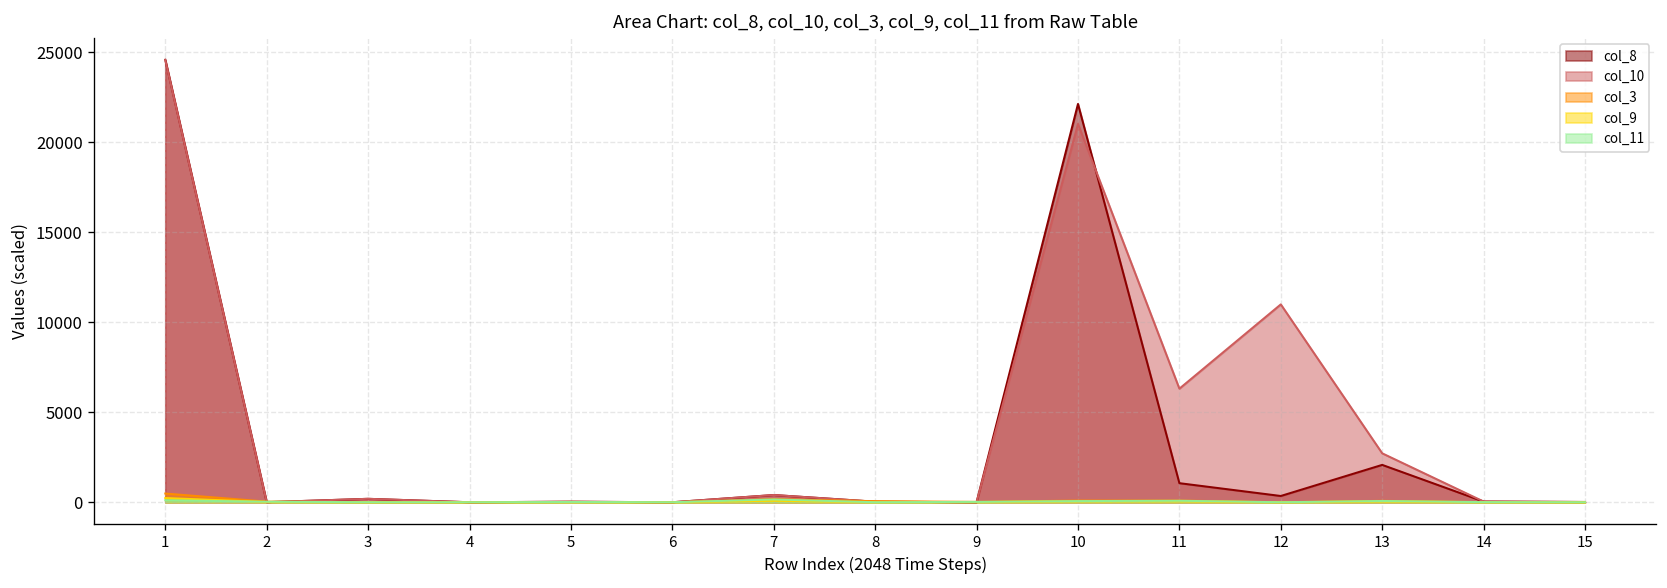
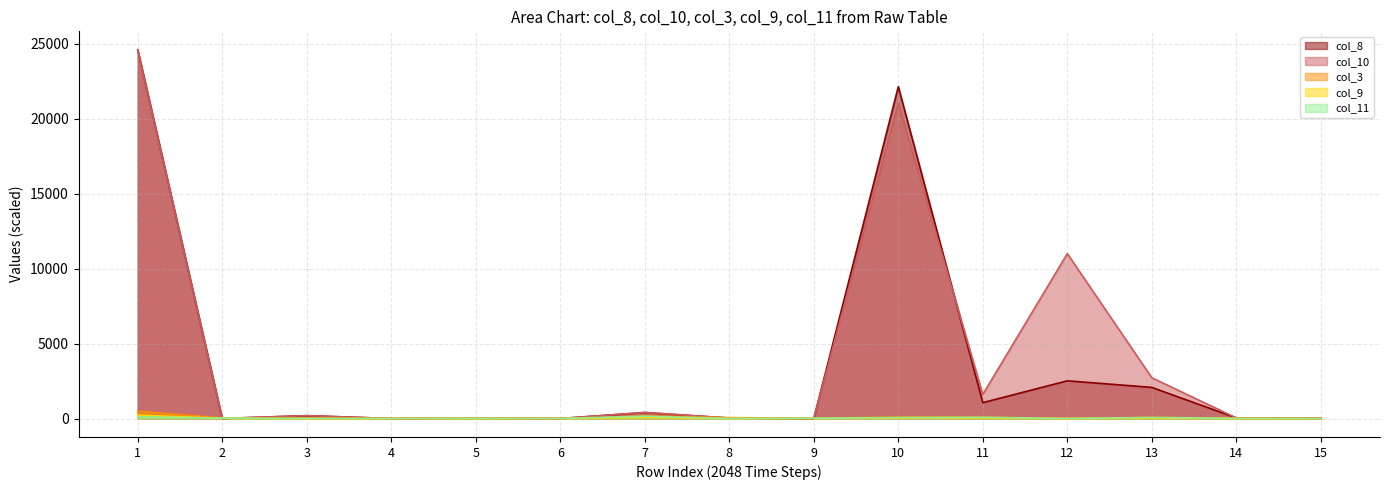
  {
    "col_8": {
      "10": 22100,
      "11": 1100,
-     "12": 300,
+     "12": 2500,
      "13": 2100
    },
    "col_10": {
      "10": 21000,
-     "11": 6300,
+     "11": 1600,
      "12": 11000,
      "13": 2700
    }
  }
